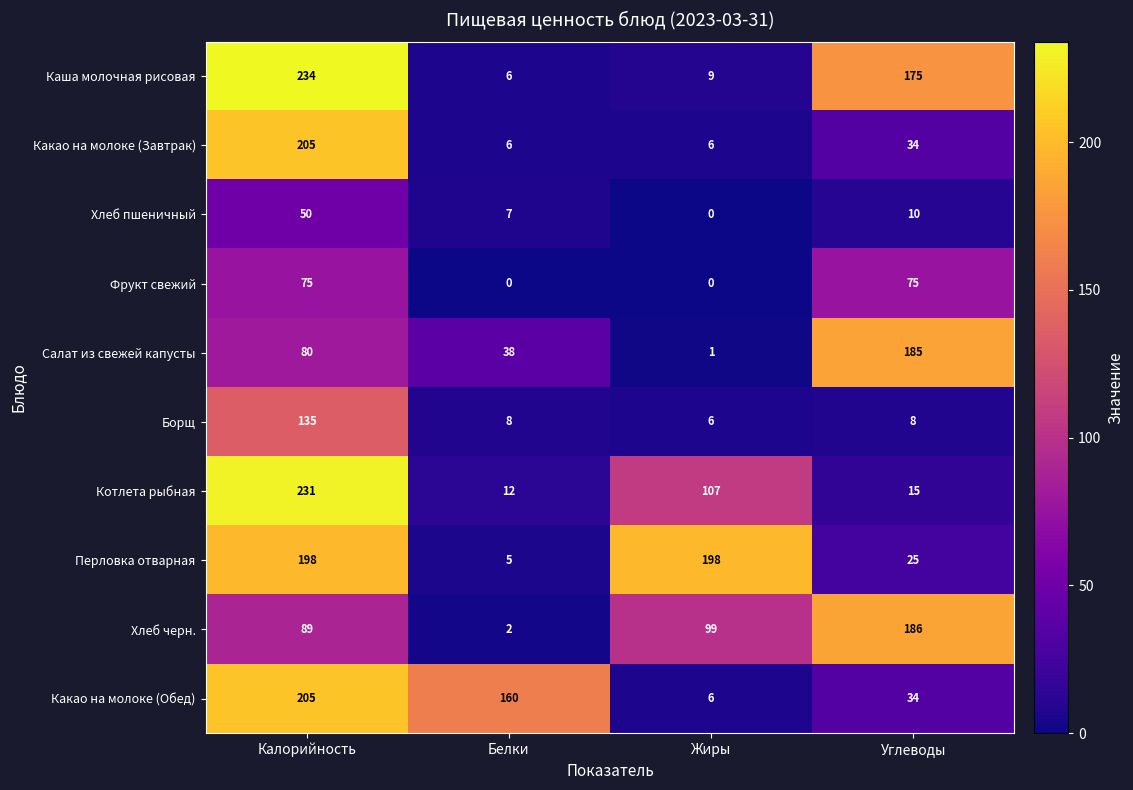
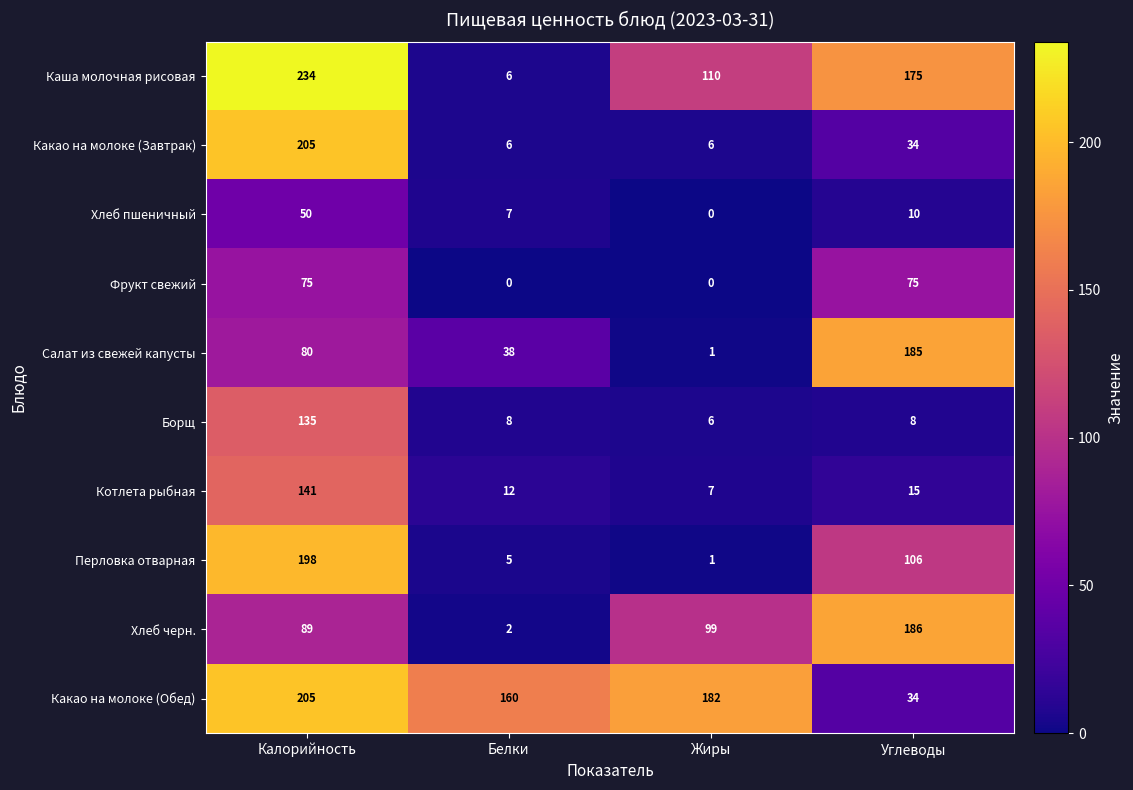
  {
    "Каша молочная рисовая": {
      "Калорийность": 234,
      "Белки": 6,
-     "Жиры": 9,
+     "Жиры": 110,
      "Углеводы": 175
    },
    "Какао на молоке (Завтрак)": {
      "Калорийность": 205,
      "Белки": 6,
      "Жиры": 6,
      "Углеводы": 34
    },
    "Хлеб пшеничный": {
      "Калорийность": 50,
      "Белки": 7,
      "Жиры": 0,
      "Углеводы": 10
    },
    "Фрукт свежий": {
      "Калорийность": 75,
      "Белки": 0,
      "Жиры": 0,
      "Углеводы": 75
    },
    "Салат из свежей капусты": {
      "Калорийность": 80,
      "Белки": 38,
      "Жиры": 1,
      "Углеводы": 185
    },
    "Борщ": {
      "Калорийность": 135,
      "Белки": 8,
      "Жиры": 6,
      "Углеводы": 8
    },
    "Котлета рыбная": {
-     "Калорийность": 231,
+     "Калорийность": 141,
      "Белки": 12,
-     "Жиры": 107,
+     "Жиры": 7,
      "Углеводы": 15
    },
    "Перловка отварная": {
      "Калорийность": 198,
      "Белки": 5,
-     "Жиры": 198,
-     "Углеводы": 25
+     "Жиры": 1,
+     "Углеводы": 106
    },
    "Хлеб черн.": {
      "Калорийность": 89,
      "Белки": 2,
      "Жиры": 99,
      "Углеводы": 186
    },
    "Какао на молоке (Обед)": {
      "Калорийность": 205,
      "Белки": 160,
-     "Жиры": 6,
+     "Жиры": 182,
      "Углеводы": 34
    }
  }
